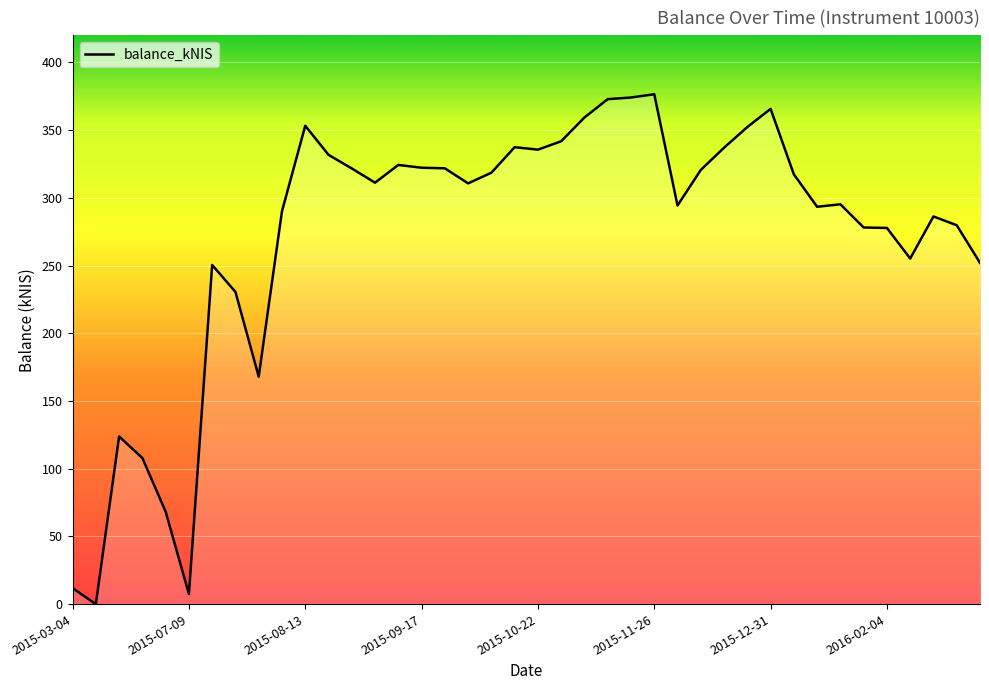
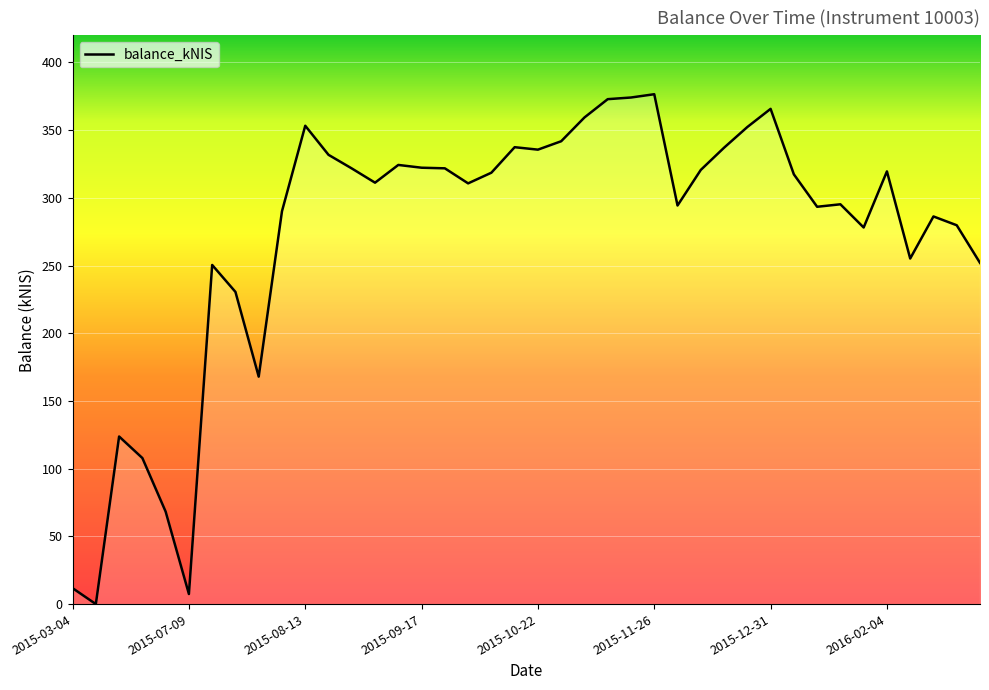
  {
    "2015-03-04": 12,
    "2015-07-09": 7,
    "2015-08-13": 353,
    "2015-09-17": 322,
    "2015-10-22": 336,
    "2015-11-26": 377,
    "2015-12-31": 366,
-   "2016-02-04": 278
+   "2016-02-04": 320
  }
